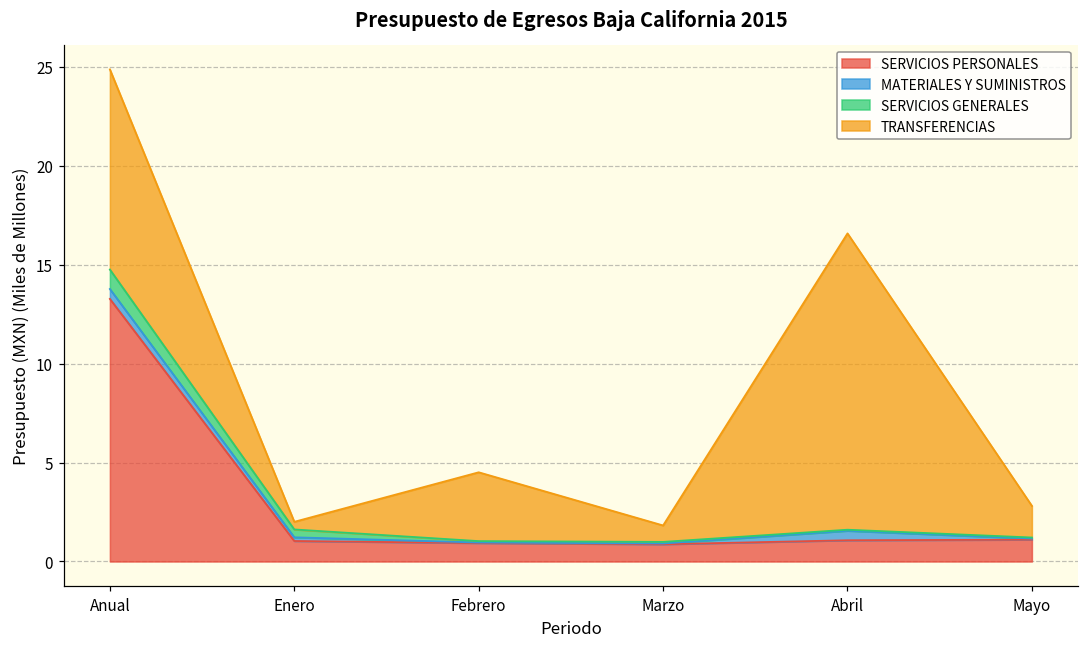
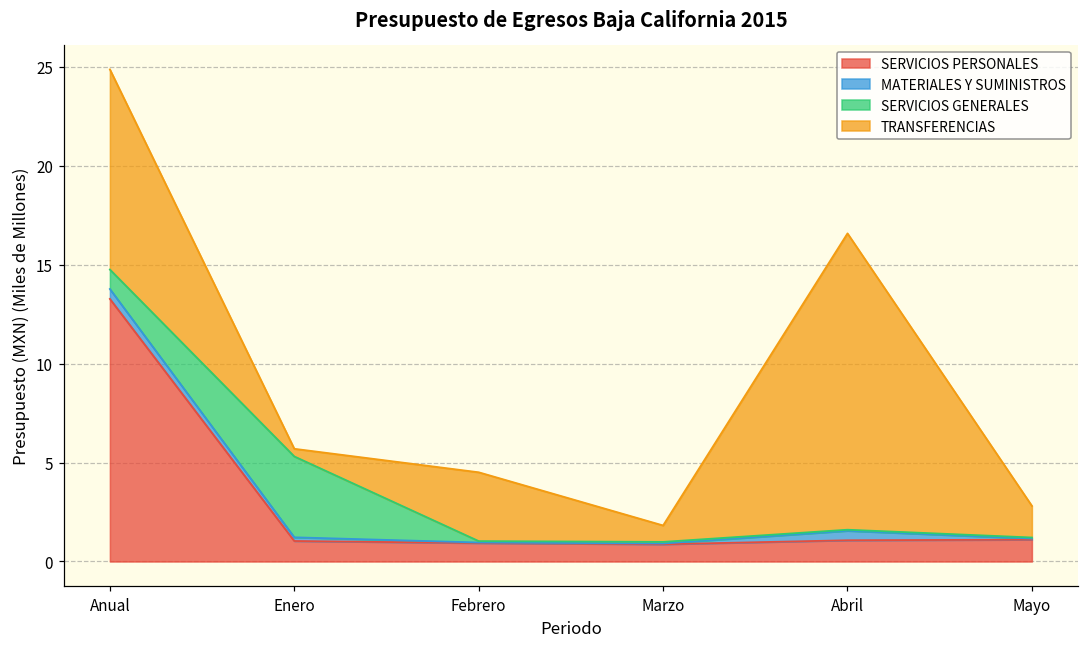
  {
    "SERVICIOS PERSONALES": {
      "Anual": 13.3,
      "Enero": 1.0,
      "Abril": 1.1
    },
    "MATERIALES Y SUMINISTROS": {
      "Anual": 0.5,
      "Enero": 0.2
    },
    "SERVICIOS GENERALES": {
      "Anual": 1.0,
-     "Enero": 0.4
+     "Enero": 4.1
    },
    "TRANSFERENCIAS": {
      "Anual": 10.1,
      "Enero": 0.4,
      "Febrero": 3.5,
      "Marzo": 0.8,
      "Abril": 15.0,
      "Mayo": 1.6
    }
  }
